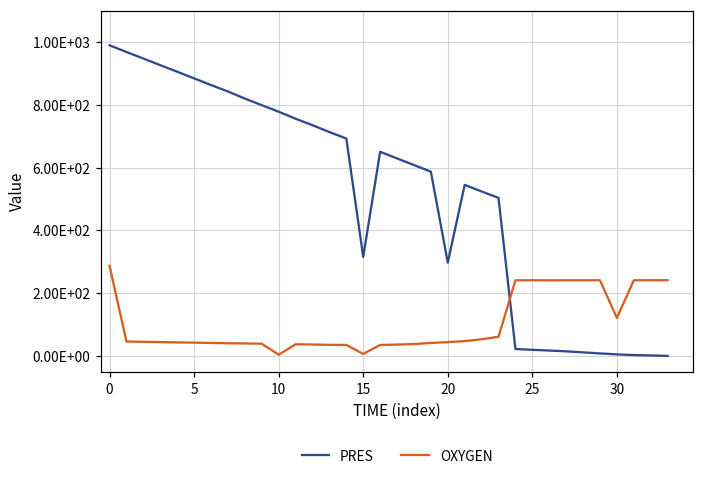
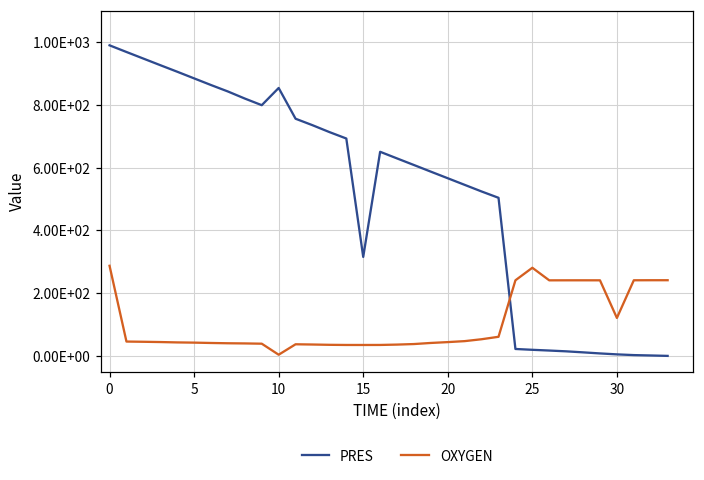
  {
    "PRES": {
      "0": 990,
      "5": 880,
-     "10": 780,
+     "10": 850,
      "15": 320,
-     "20": 300,
+     "20": 570,
      "25": 20,
      "30": 10
    },
    "OXYGEN": {
      "0": 290,
      "5": 40,
      "10": 0,
-     "15": 10,
+     "15": 40,
      "20": 40,
-     "25": 240,
+     "25": 280,
      "30": 120
    }
  }
